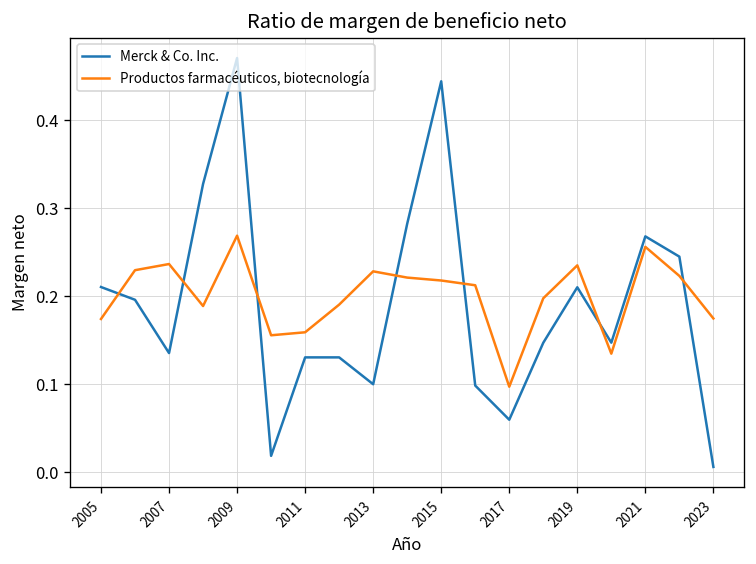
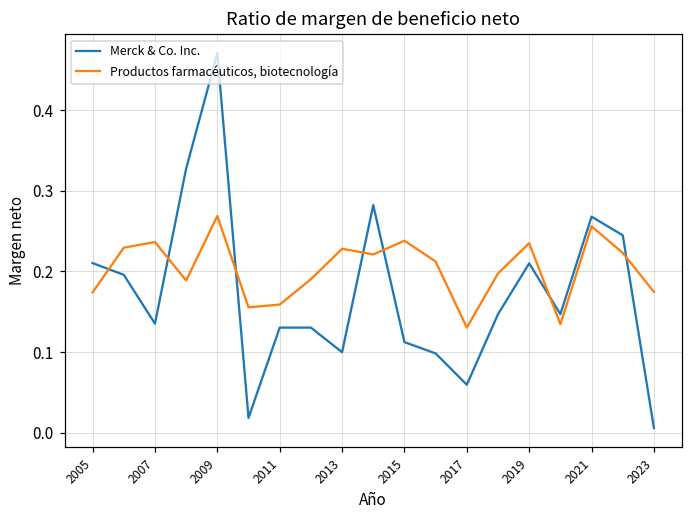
  {
    "Merck & Co. Inc.": {
      "2005": 0.21,
      "2007": 0.14,
      "2011": 0.13,
      "2013": 0.10,
-     "2015": 0.44,
+     "2015": 0.11,
      "2017": 0.06,
      "2019": 0.21,
      "2021": 0.27,
      "2023": 0.01
    },
    "Productos farmacéuticos, biotecnología": {
      "2005": 0.17,
      "2007": 0.24,
      "2009": 0.27,
      "2011": 0.16,
      "2013": 0.23,
-     "2015": 0.22,
-     "2017": 0.10,
+     "2015": 0.24,
+     "2017": 0.13,
      "2019": 0.24,
      "2021": 0.26,
      "2023": 0.17
    }
  }
